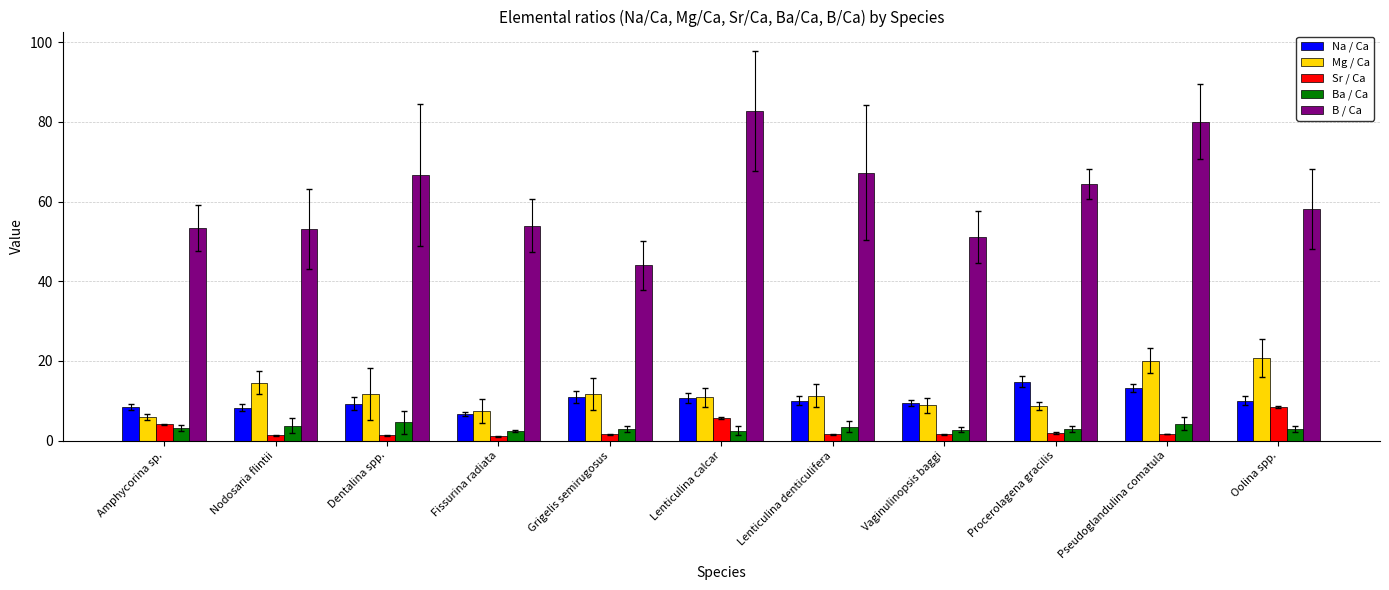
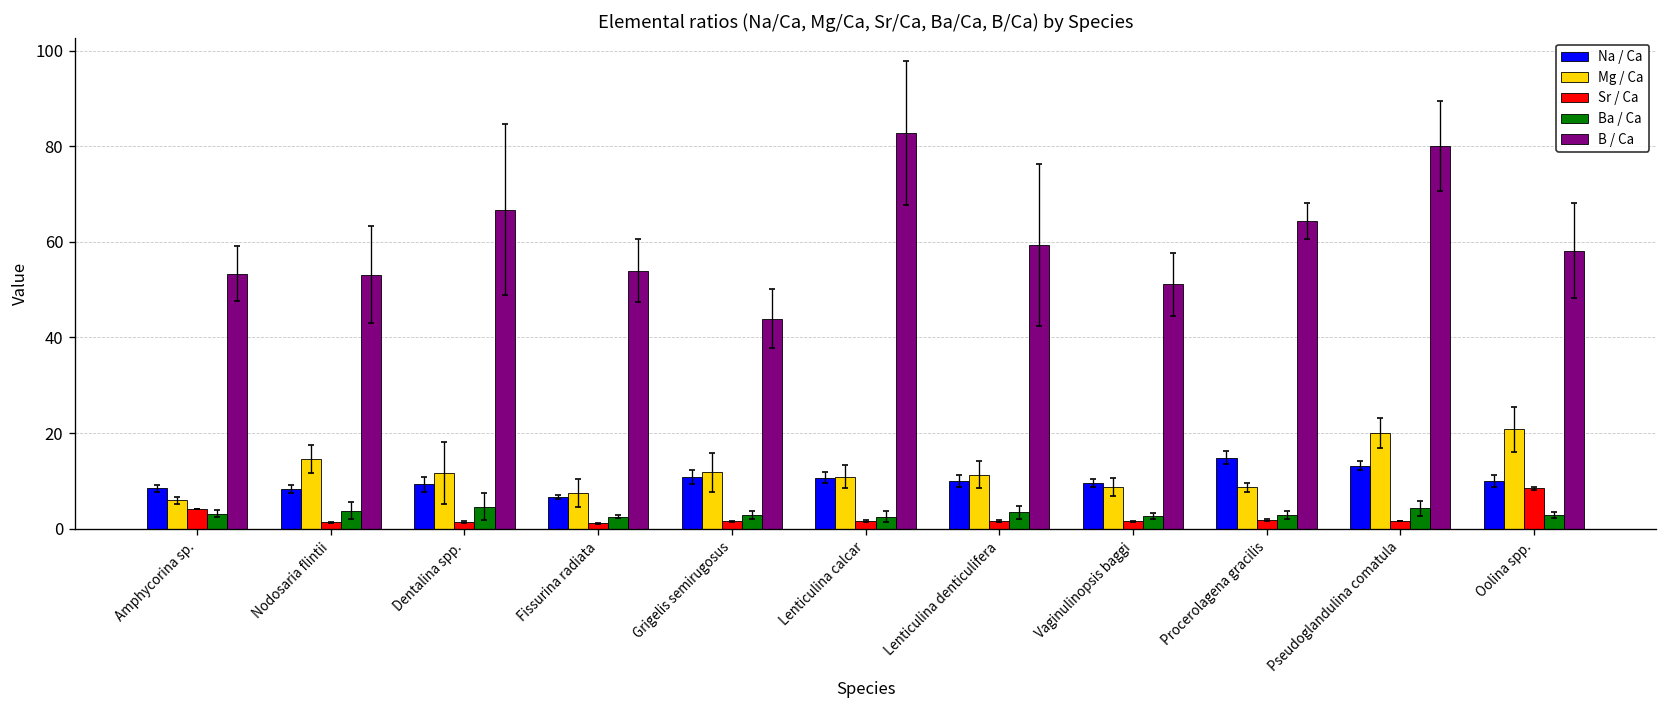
  {
    "Na / Ca": {
      "Amphycorina sp.": 9,
      "Nodosaria flintii": 8,
      "Dentalina spp.": 9,
      "Fissurina radiata": 7,
      "Grigelis semirugosus": 11,
      "Lenticulina calcar": 11,
      "Lenticulina denticulifera": 10,
      "Vaginulinopsis baggi": 10,
      "Procerolagena gracilis": 15,
      "Pseudoglandulina comatula": 13,
      "Oolina spp.": 10
    },
    "Mg / Ca": {
      "Amphycorina sp.": 6,
      "Nodosaria flintii": 15,
      "Dentalina spp.": 12,
      "Fissurina radiata": 7,
      "Grigelis semirugosus": 12,
      "Lenticulina calcar": 11,
      "Lenticulina denticulifera": 11,
      "Vaginulinopsis baggi": 9,
      "Procerolagena gracilis": 9,
      "Pseudoglandulina comatula": 20,
      "Oolina spp.": 21
    },
    "Sr / Ca": {
      "Amphycorina sp.": 4,
      "Nodosaria flintii": 1,
      "Dentalina spp.": 1,
      "Fissurina radiata": 1,
      "Grigelis semirugosus": 2,
-     "Lenticulina calcar": 6,
+     "Lenticulina calcar": 2,
      "Lenticulina denticulifera": 2,
      "Vaginulinopsis baggi": 2,
      "Procerolagena gracilis": 2,
      "Pseudoglandulina comatula": 2,
      "Oolina spp.": 8
    },
    "Ba / Ca": {
      "Amphycorina sp.": 3,
      "Nodosaria flintii": 4,
      "Dentalina spp.": 5,
      "Fissurina radiata": 3,
      "Grigelis semirugosus": 3,
      "Lenticulina calcar": 3,
      "Lenticulina denticulifera": 3,
      "Vaginulinopsis baggi": 3,
      "Procerolagena gracilis": 3,
      "Pseudoglandulina comatula": 4,
      "Oolina spp.": 3
    },
    "B / Ca": {
      "Amphycorina sp.": 53,
      "Nodosaria flintii": 53,
      "Dentalina spp.": 67,
      "Fissurina radiata": 54,
      "Grigelis semirugosus": 44,
      "Lenticulina calcar": 83,
-     "Lenticulina denticulifera": 67,
+     "Lenticulina denticulifera": 59,
      "Vaginulinopsis baggi": 51,
      "Procerolagena gracilis": 64,
      "Pseudoglandulina comatula": 80,
      "Oolina spp.": 58
    }
  }
